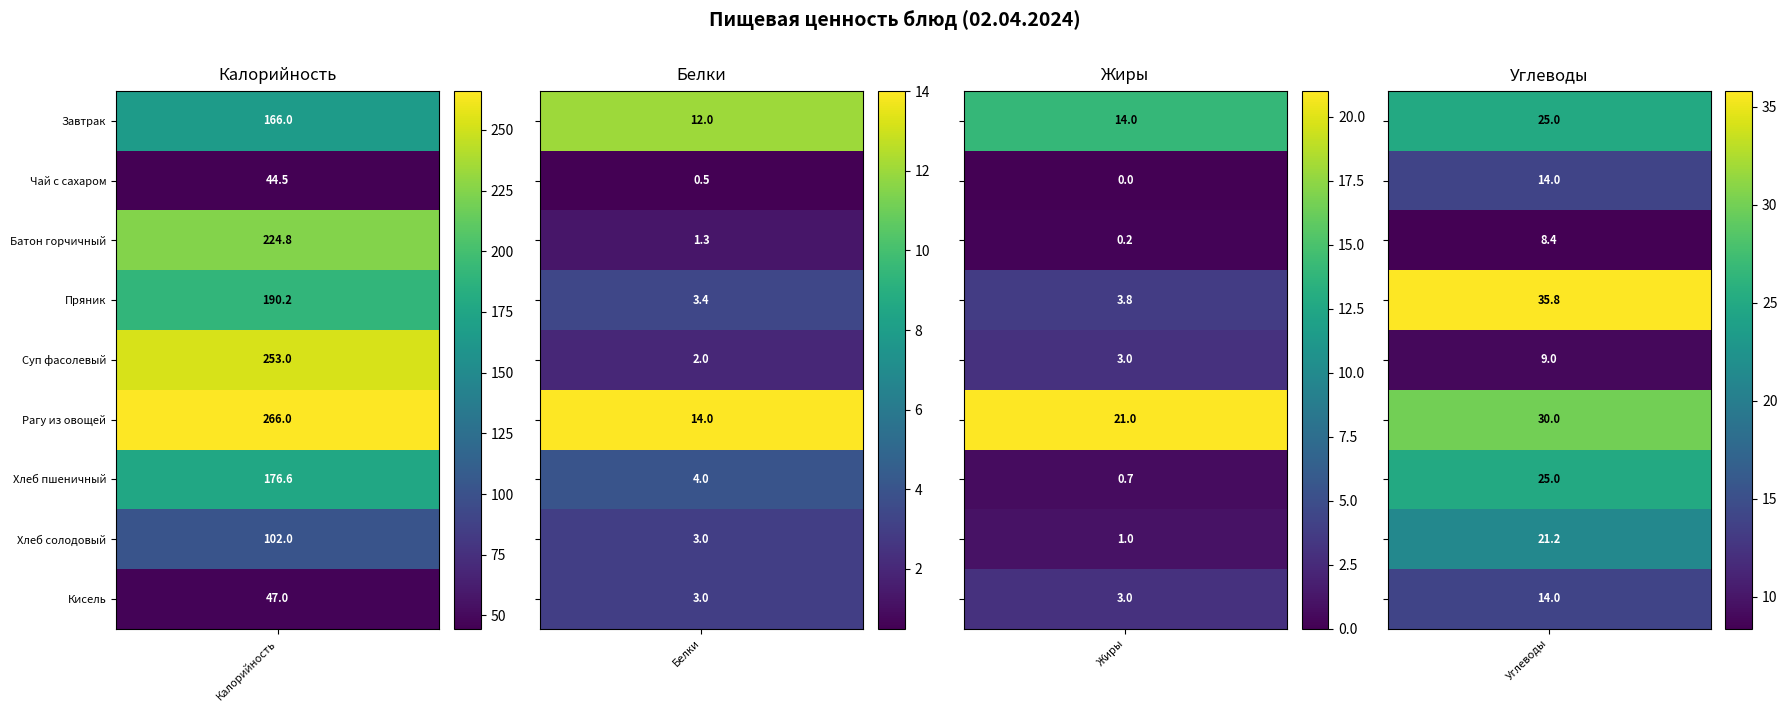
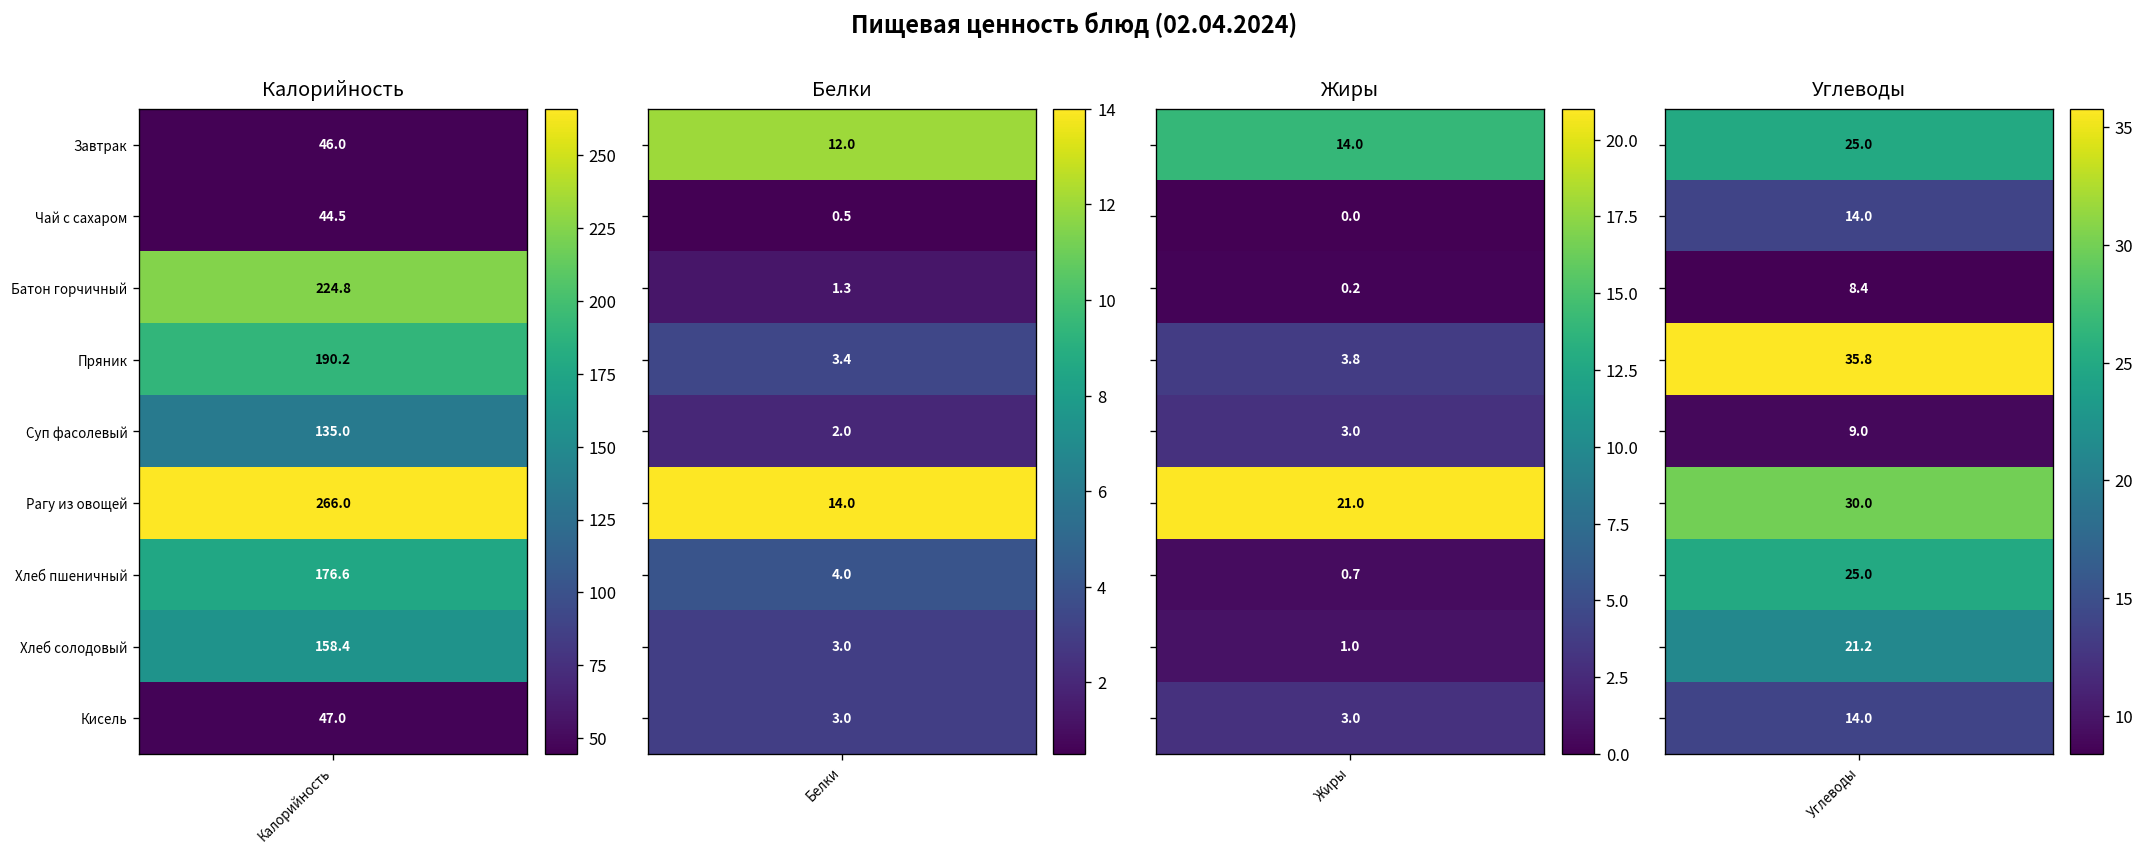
  {
    "Калорийность": {
      "Завтрак": {
-       "Калорийность": 166.0
+       "Калорийность": 46.0
      },
      "Чай с сахаром": {
        "Калорийность": 44.5
      },
      "Батон горчичный": {
        "Калорийность": 224.8
      },
      "Пряник": {
        "Калорийность": 190.2
      },
      "Суп фасолевый": {
-       "Калорийность": 253.0
+       "Калорийность": 135.0
      },
      "Рагу из овощей": {
        "Калорийность": 266.0
      },
      "Хлеб пшеничный": {
        "Калорийность": 176.6
      },
      "Хлеб солодовый": {
-       "Калорийность": 102.0
+       "Калорийность": 158.4
      },
      "Кисель": {
        "Калорийность": 47.0
      }
    }
  }
